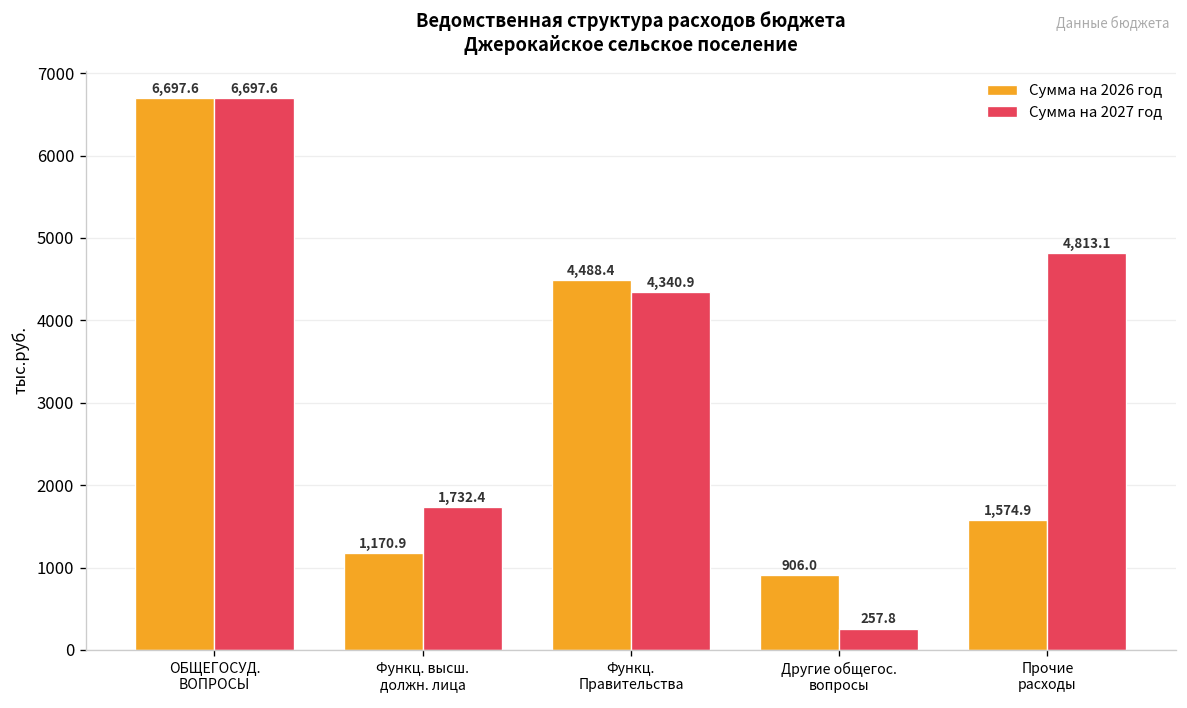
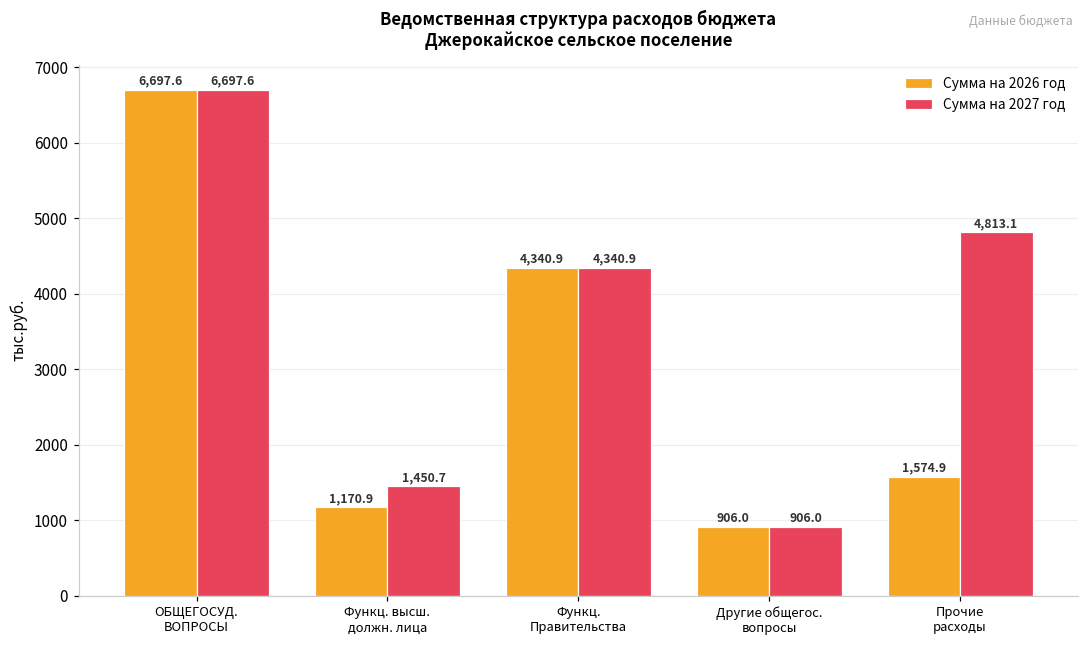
  {
    "Сумма на 2026 год": {
      "ОБЩЕГОСУД. ВОПРОСЫ": "6,697.6",
      "Функц. высш. должн. лица": "1,170.9",
-     "Функц. Правительства": "4,488.4",
+     "Функц. Правительства": "4,340.9",
      "Другие общегос. вопросы": "906.0",
      "Прочие расходы": "1,574.9"
    },
    "Сумма на 2027 год": {
      "ОБЩЕГОСУД. ВОПРОСЫ": "6,697.6",
-     "Функц. высш. должн. лица": "1,732.4",
+     "Функц. высш. должн. лица": "1,450.7",
      "Функц. Правительства": "4,340.9",
-     "Другие общегос. вопросы": "257.8",
+     "Другие общегос. вопросы": "906.0",
      "Прочие расходы": "4,813.1"
    }
  }
